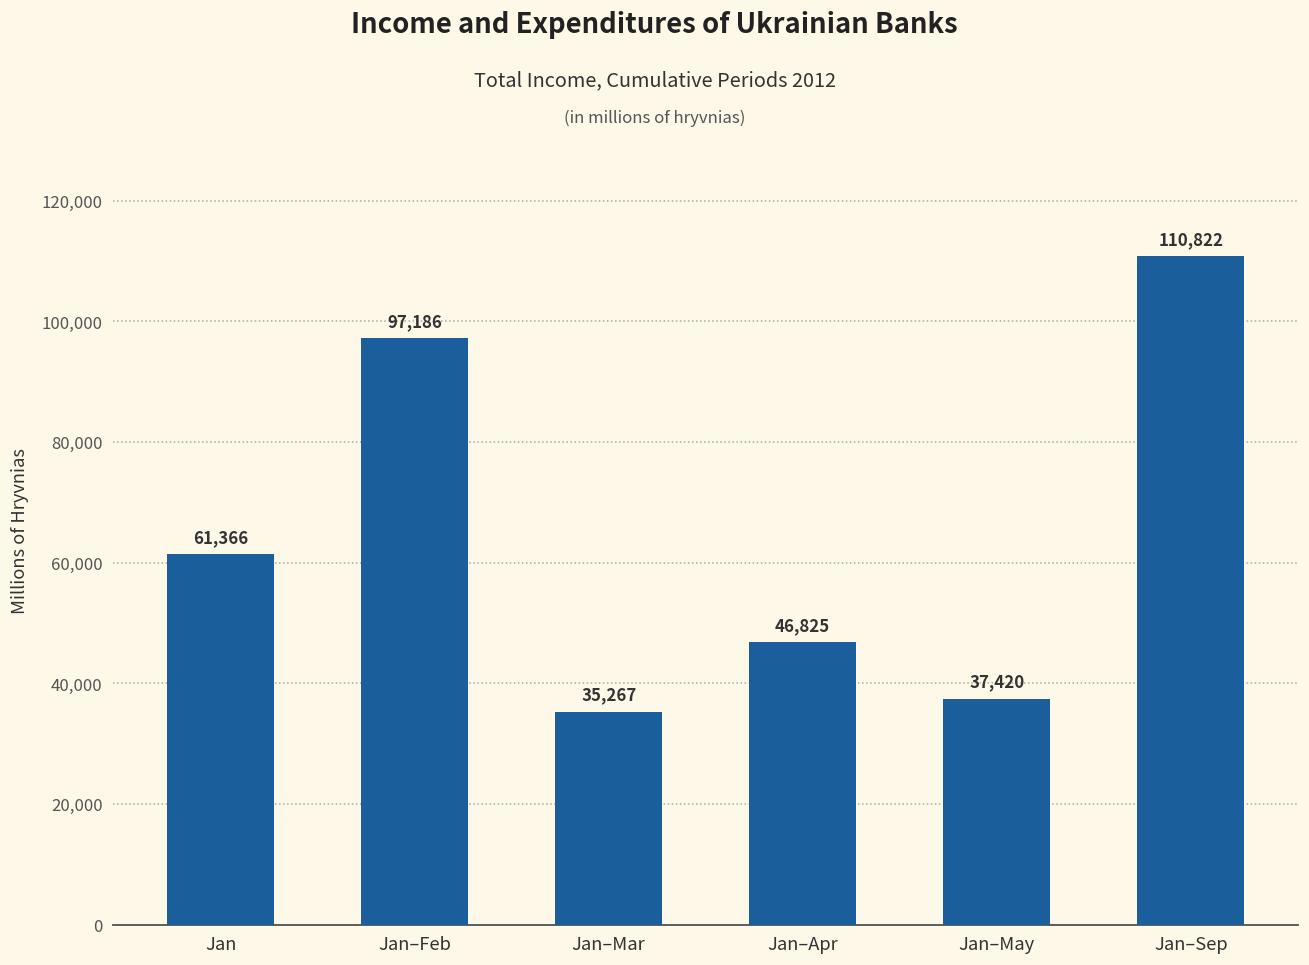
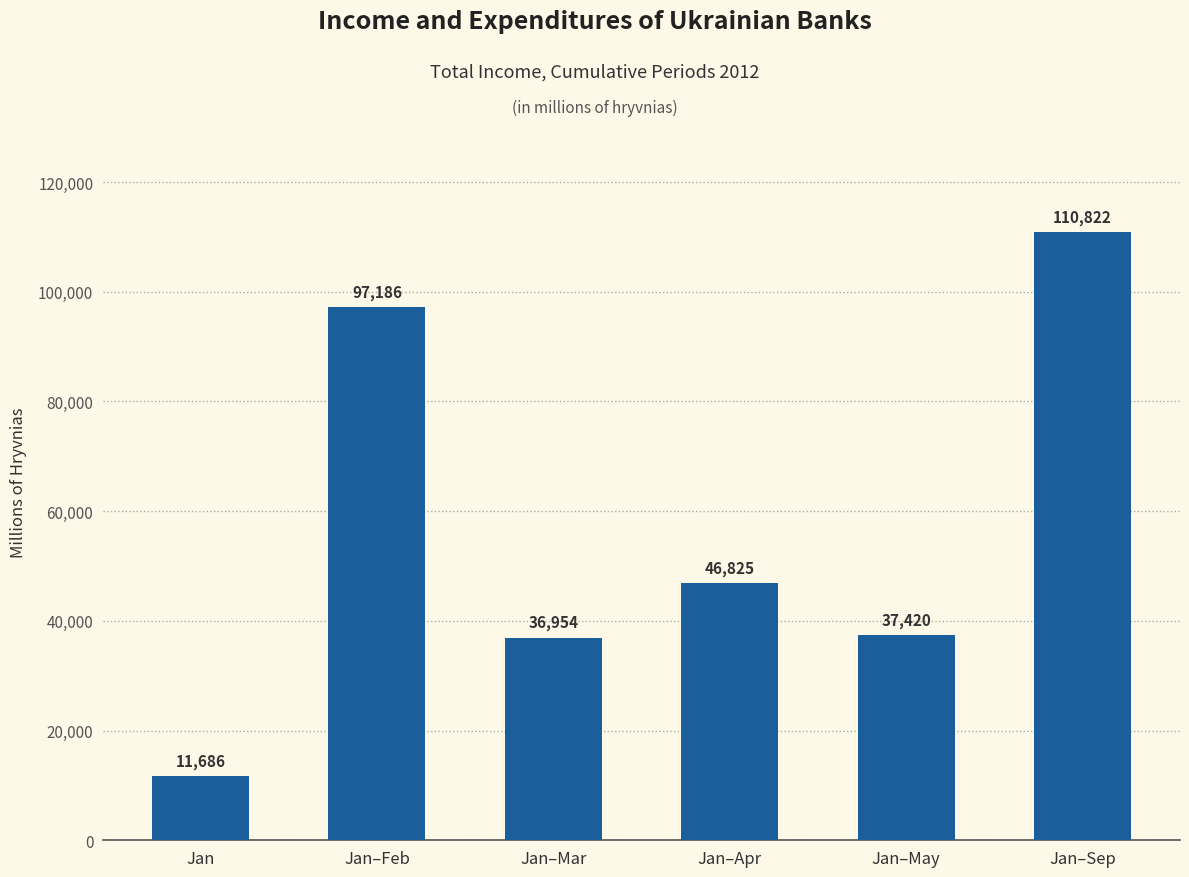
  {
-   "Jan": "61,366",
+   "Jan": "11,686",
    "Jan–Feb": "97,186",
-   "Jan–Mar": "35,267",
+   "Jan–Mar": "36,954",
    "Jan–Apr": "46,825",
    "Jan–May": "37,420",
    "Jan–Sep": "110,822"
  }
